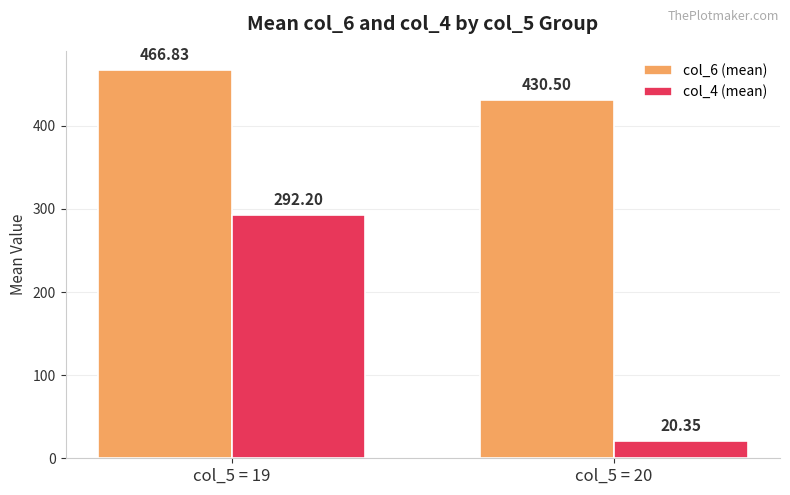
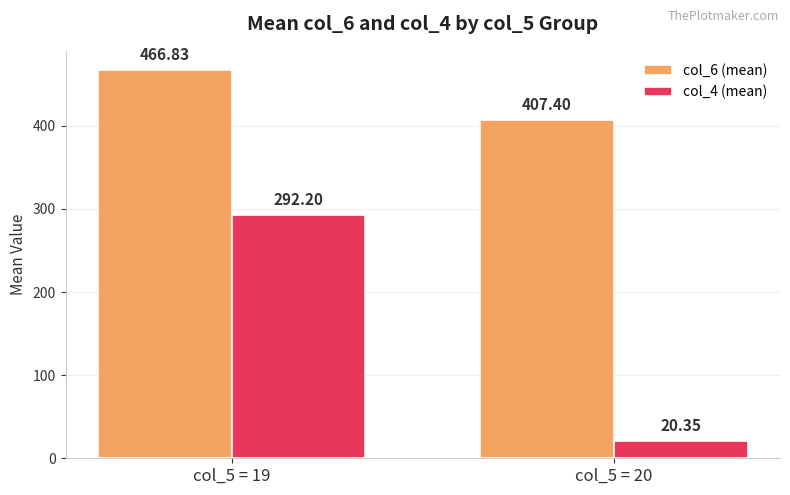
  {
    "col_6 (mean)": {
      "col_5 = 19": 466.83,
-     "col_5 = 20": 430.50
+     "col_5 = 20": 407.40
    },
    "col_4 (mean)": {
      "col_5 = 19": 292.20,
      "col_5 = 20": 20.35
    }
  }
